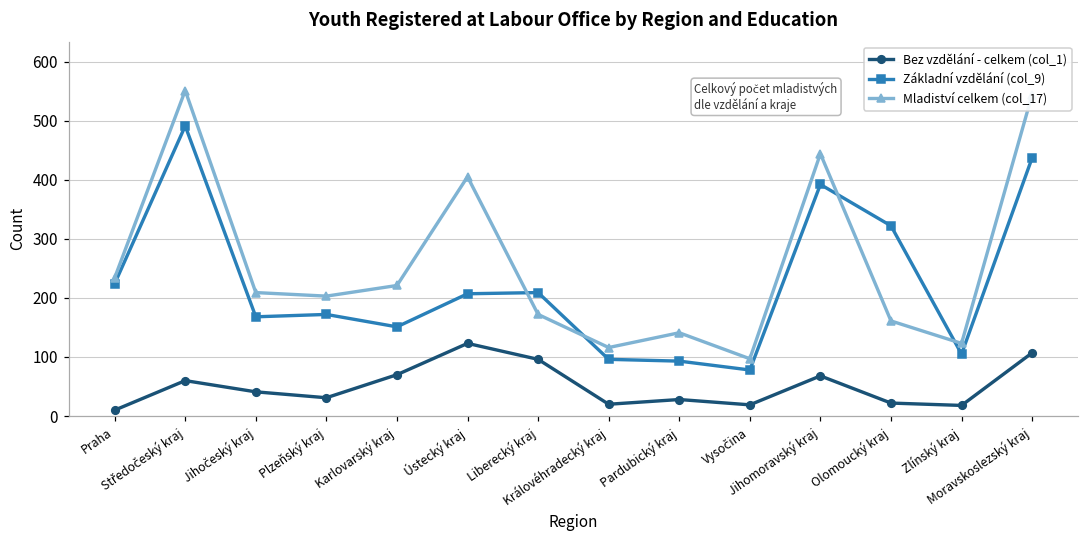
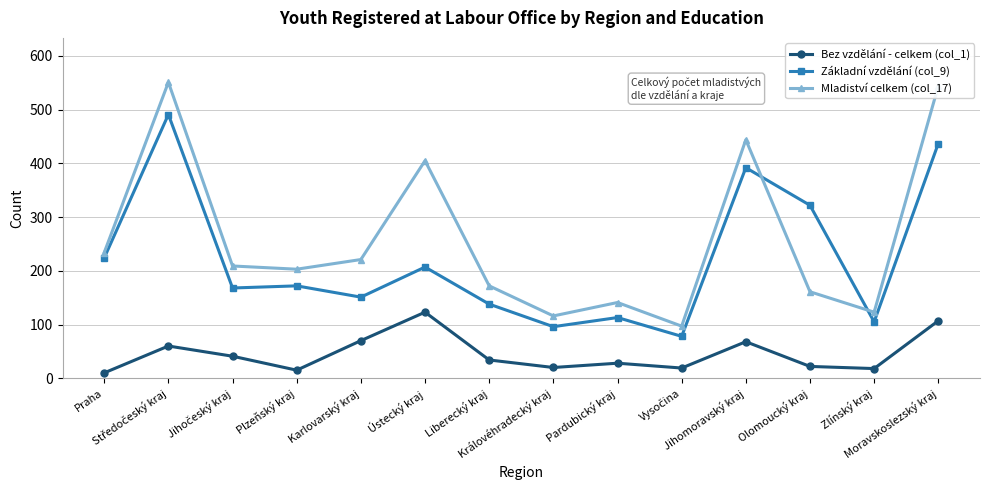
  {
    "Bez vzdělání - celkem (col_1)": {
      "Praha": 10,
      "Středočeský kraj": 60,
      "Jihočeský kraj": 40,
-     "Plzeňský kraj": 30,
+     "Plzeňský kraj": 20,
      "Karlovarský kraj": 70,
      "Ústecký kraj": 120,
-     "Liberecký kraj": 100,
+     "Liberecký kraj": 30,
      "Královéhradecký kraj": 20,
      "Pardubický kraj": 30,
      "Vysočina": 20,
      "Jihomoravský kraj": 70,
      "Olomoucký kraj": 20,
      "Zlínský kraj": 20,
      "Moravskoslezský kraj": 110
    },
    "Základní vzdělání (col_9)": {
      "Praha": 220,
      "Středočeský kraj": 490,
      "Jihočeský kraj": 170,
      "Plzeňský kraj": 170,
      "Karlovarský kraj": 150,
      "Ústecký kraj": 210,
-     "Liberecký kraj": 210,
+     "Liberecký kraj": 140,
      "Královéhradecký kraj": 100,
-     "Pardubický kraj": 90,
+     "Pardubický kraj": 110,
      "Vysočina": 80,
      "Jihomoravský kraj": 390,
      "Olomoucký kraj": 320,
      "Zlínský kraj": 110,
      "Moravskoslezský kraj": 440
    },
    "Mladiství celkem (col_17)": {
      "Praha": 230,
      "Středočeský kraj": 550,
      "Jihočeský kraj": 210,
      "Plzeňský kraj": 200,
      "Karlovarský kraj": 220,
      "Ústecký kraj": 410,
      "Liberecký kraj": 170,
      "Královéhradecký kraj": 120,
      "Pardubický kraj": 140,
      "Vysočina": 100,
      "Jihomoravský kraj": 440,
      "Olomoucký kraj": 160,
      "Zlínský kraj": 120
    }
  }
